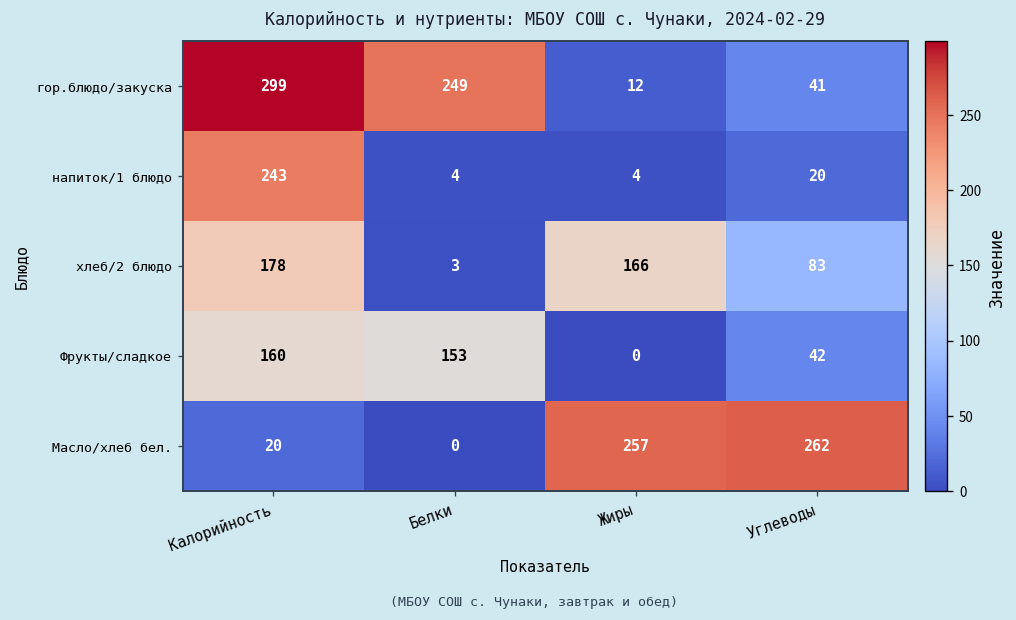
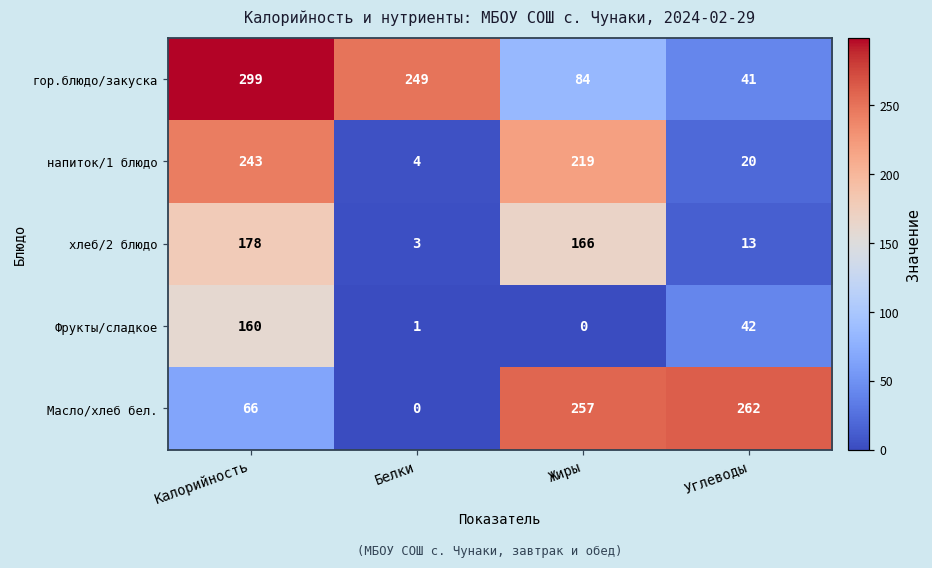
  {
    "гор.блюдо/закуска": {
      "Калорийность": 299,
      "Белки": 249,
-     "Жиры": 12,
+     "Жиры": 84,
      "Углеводы": 41
    },
    "напиток/1 блюдо": {
      "Калорийность": 243,
      "Белки": 4,
-     "Жиры": 4,
+     "Жиры": 219,
      "Углеводы": 20
    },
    "хлеб/2 блюдо": {
      "Калорийность": 178,
      "Белки": 3,
      "Жиры": 166,
-     "Углеводы": 83
+     "Углеводы": 13
    },
    "Фрукты/сладкое": {
      "Калорийность": 160,
-     "Белки": 153,
+     "Белки": 1,
      "Жиры": 0,
      "Углеводы": 42
    },
    "Масло/хлеб бел.": {
-     "Калорийность": 20,
+     "Калорийность": 66,
      "Белки": 0,
      "Жиры": 257,
      "Углеводы": 262
    }
  }
